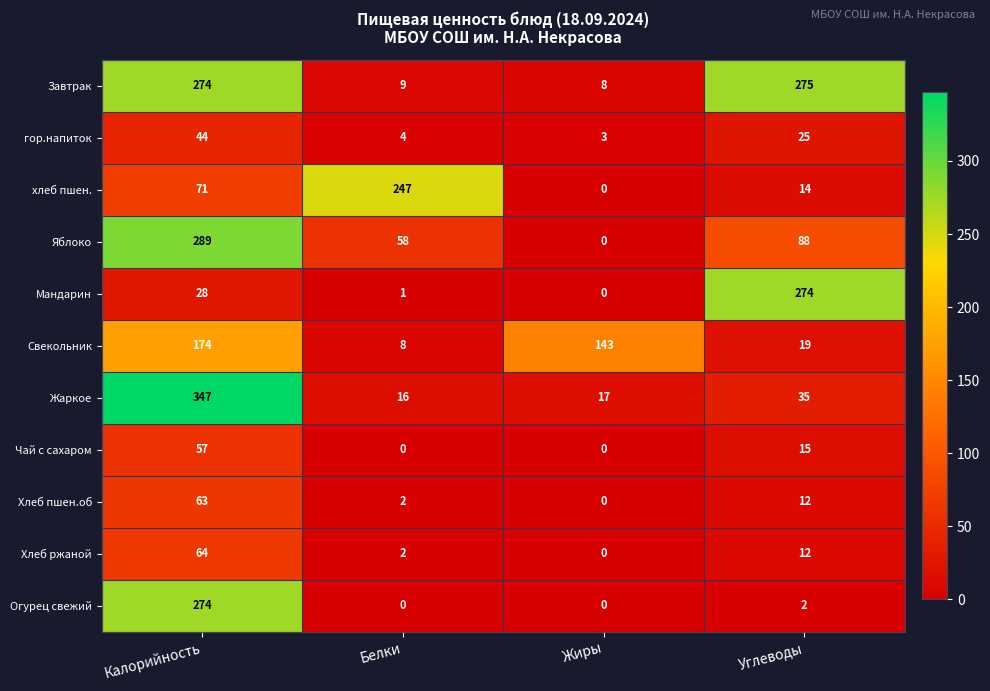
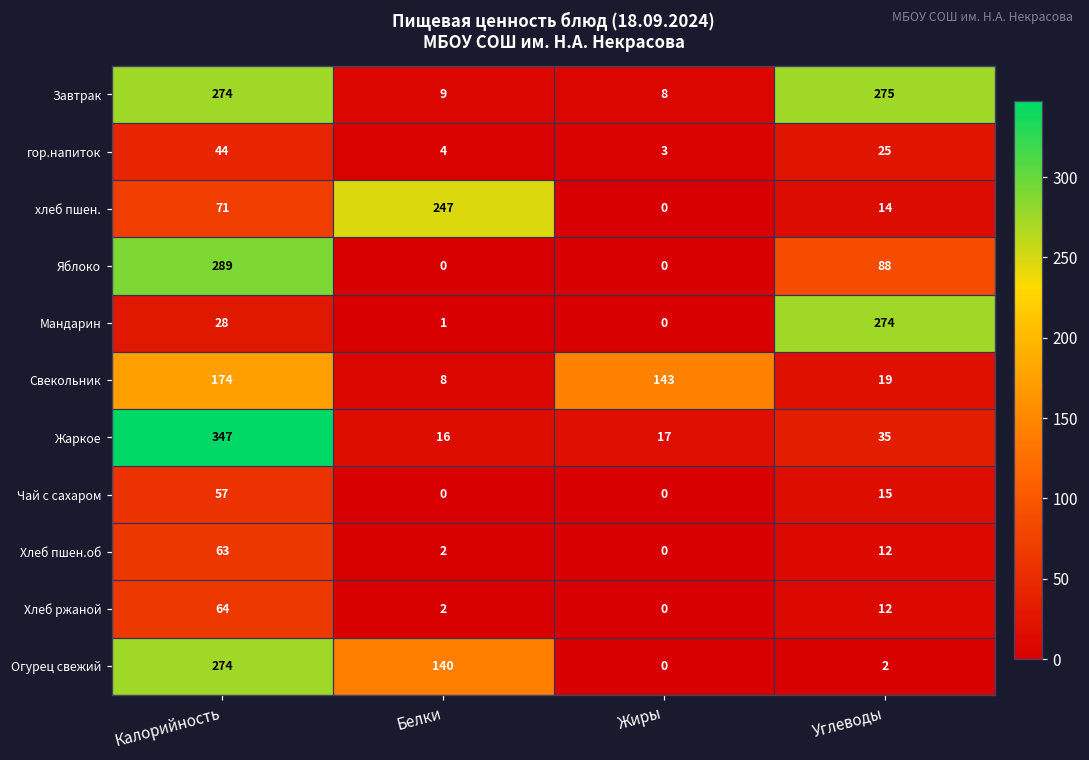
  {
    "Завтрак": {
      "Калорийность": 274,
      "Белки": 9,
      "Жиры": 8,
      "Углеводы": 275
    },
    "гор.напиток": {
      "Калорийность": 44,
      "Белки": 4,
      "Жиры": 3,
      "Углеводы": 25
    },
    "хлеб пшен.": {
      "Калорийность": 71,
      "Белки": 247,
      "Жиры": 0,
      "Углеводы": 14
    },
    "Яблоко": {
      "Калорийность": 289,
-     "Белки": 58,
+     "Белки": 0,
      "Жиры": 0,
      "Углеводы": 88
    },
    "Мандарин": {
      "Калорийность": 28,
      "Белки": 1,
      "Жиры": 0,
      "Углеводы": 274
    },
    "Свекольник": {
      "Калорийность": 174,
      "Белки": 8,
      "Жиры": 143,
      "Углеводы": 19
    },
    "Жаркое": {
      "Калорийность": 347,
      "Белки": 16,
      "Жиры": 17,
      "Углеводы": 35
    },
    "Чай с сахаром": {
      "Калорийность": 57,
      "Белки": 0,
      "Жиры": 0,
      "Углеводы": 15
    },
    "Хлеб пшен.об": {
      "Калорийность": 63,
      "Белки": 2,
      "Жиры": 0,
      "Углеводы": 12
    },
    "Хлеб ржаной": {
      "Калорийность": 64,
      "Белки": 2,
      "Жиры": 0,
      "Углеводы": 12
    },
    "Огурец свежий": {
      "Калорийность": 274,
-     "Белки": 0,
+     "Белки": 140,
      "Жиры": 0,
      "Углеводы": 2
    }
  }
